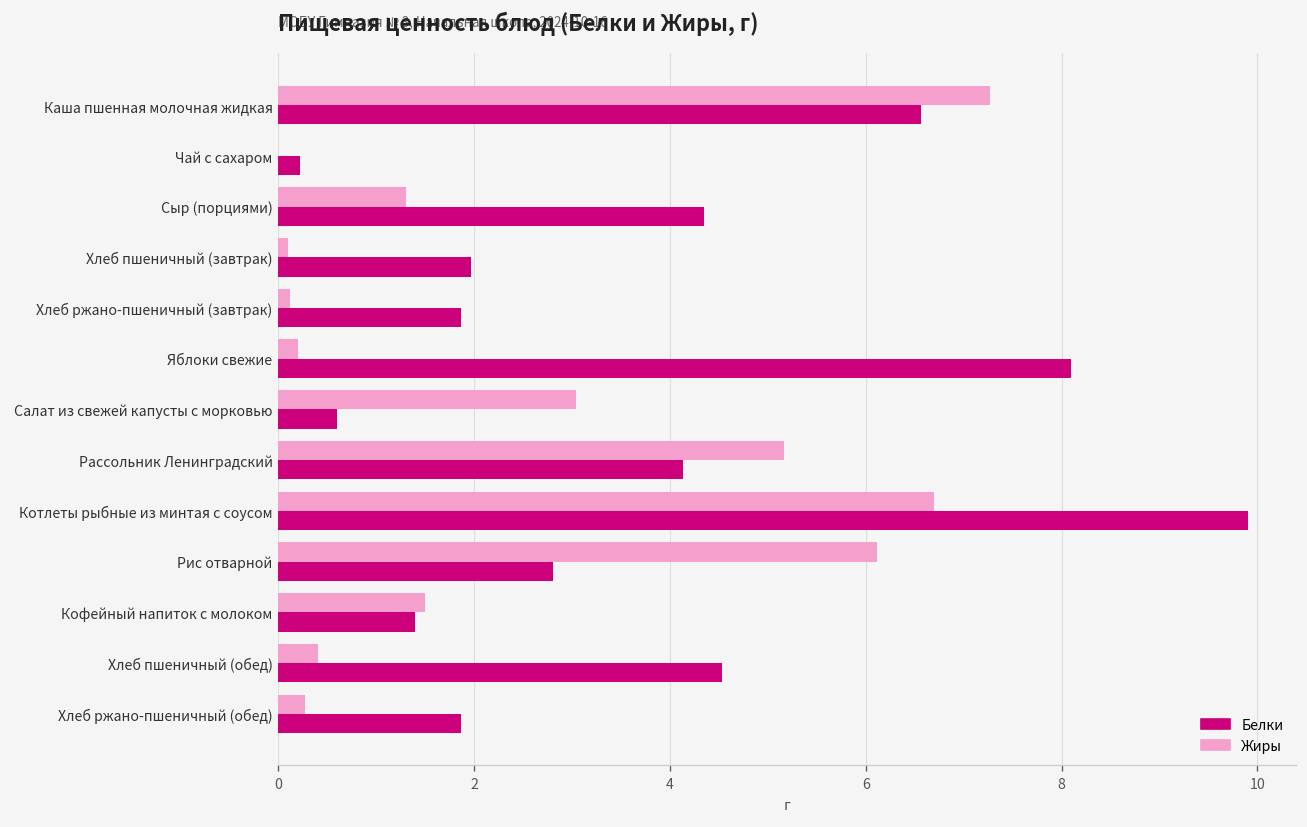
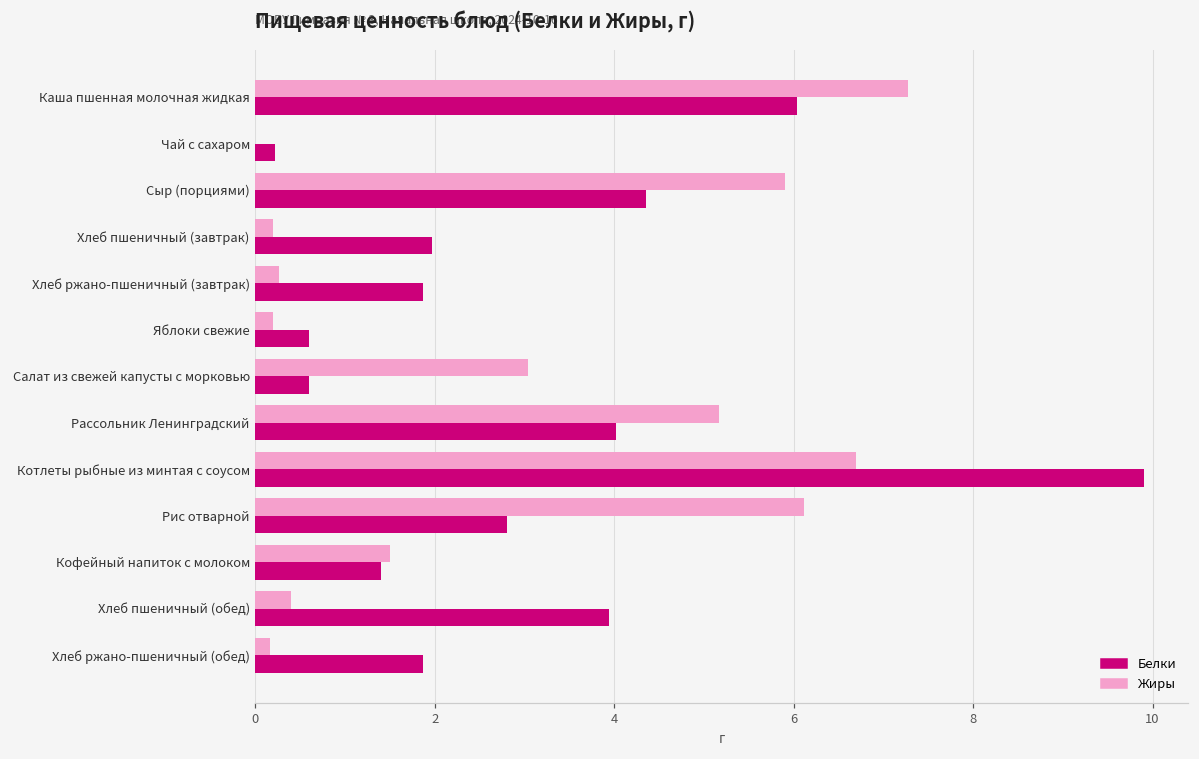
  {
    "Белки": {
-     "Каша пшенная молочная жидкая": 6.6,
+     "Каша пшенная молочная жидкая": 6.0,
      "Чай с сахаром": 0.2,
      "Сыр (порциями)": 4.4,
      "Хлеб пшеничный (завтрак)": 2.0,
      "Хлеб ржано-пшеничный (завтрак)": 1.9,
-     "Яблоки свежие": 8.1,
+     "Яблоки свежие": 0.6,
      "Салат из свежей капусты с морковью": 0.6,
-     "Рассольник Ленинградский": 4.1,
+     "Рассольник Ленинградский": 4.0,
      "Котлеты рыбные из минтая с соусом": 9.9,
      "Рис отварной": 2.8,
      "Кофейный напиток с молоком": 1.4,
-     "Хлеб пшеничный (обед)": 4.5,
+     "Хлеб пшеничный (обед)": 3.9,
      "Хлеб ржано-пшеничный (обед)": 1.9
    },
    "Жиры": {
      "Каша пшенная молочная жидкая": 7.3,
      "Чай с сахаром": 0.0,
-     "Сыр (порциями)": 1.3,
-     "Хлеб пшеничный (завтрак)": 0.1,
-     "Хлеб ржано-пшеничный (завтрак)": 0.1,
+     "Сыр (порциями)": 5.9,
+     "Хлеб пшеничный (завтрак)": 0.2,
+     "Хлеб ржано-пшеничный (завтрак)": 0.3,
      "Яблоки свежие": 0.2,
      "Салат из свежей капусты с морковью": 3.0,
      "Рассольник Ленинградский": 5.2,
      "Котлеты рыбные из минтая с соусом": 6.7,
      "Рис отварной": 6.1,
      "Кофейный напиток с молоком": 1.5,
      "Хлеб пшеничный (обед)": 0.4,
-     "Хлеб ржано-пшеничный (обед)": 0.3
+     "Хлеб ржано-пшеничный (обед)": 0.2
    }
  }
